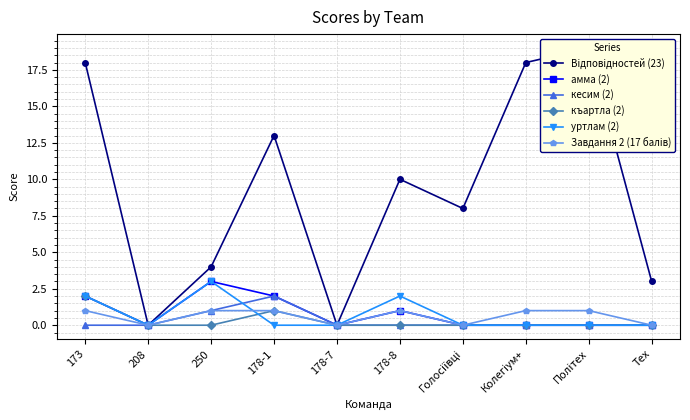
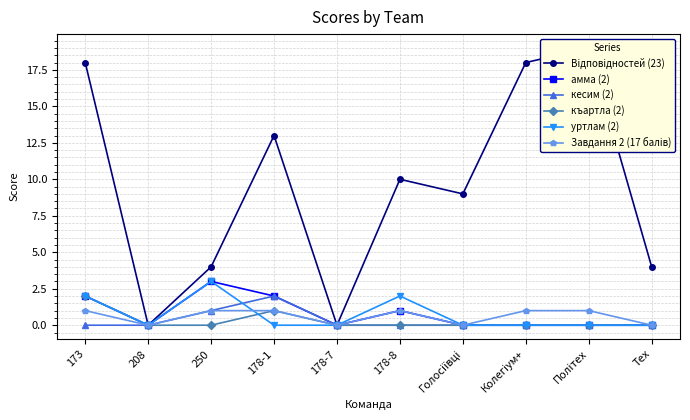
  {
    "Відповідностей (23)": {
      "173": 18,
      "250": 4,
      "178-1": 13,
      "178-8": 10,
-     "Голосіївці": 8,
+     "Голосіївці": 9,
      "Колегіум+": 18,
-     "Тех": 3
+     "Тех": 4
    },
    "уртлам (2)": {
      "178-1": 0,
      "178-8": 2
    }
  }
